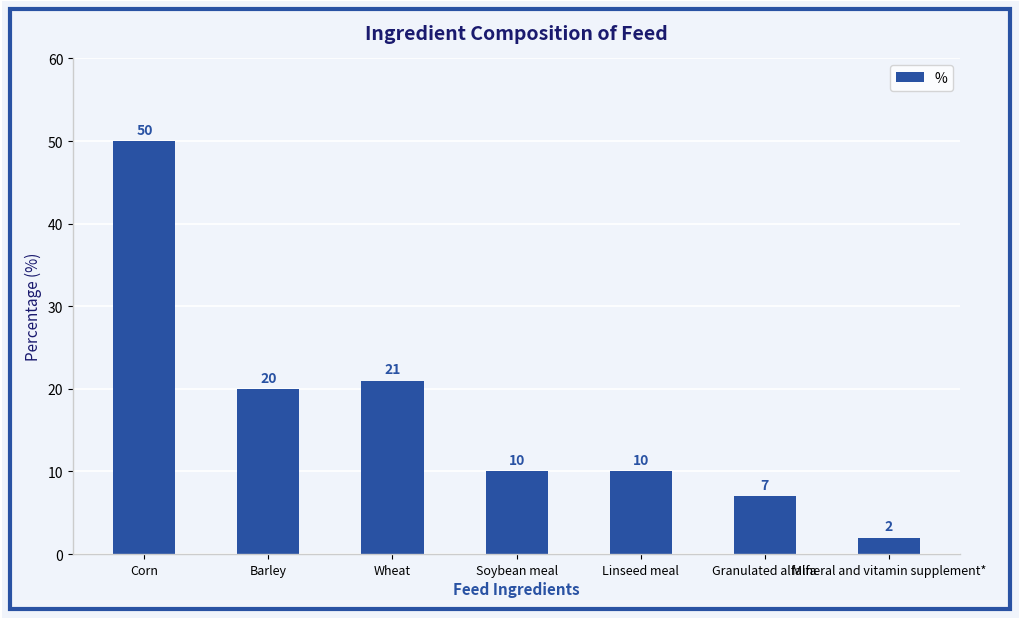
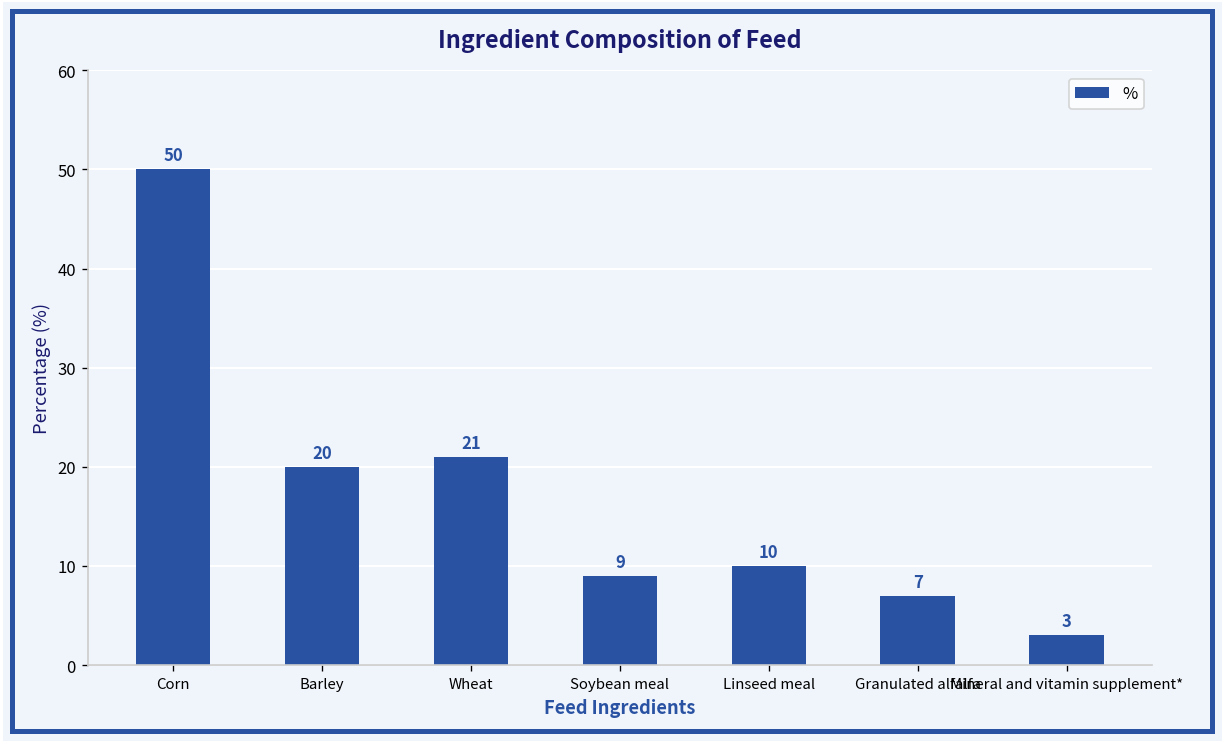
  {
    "Corn": 50,
    "Barley": 20,
    "Wheat": 21,
-   "Soybean meal": 10,
+   "Soybean meal": 9,
    "Linseed meal": 10,
-   "Mineral and vitamin supplement*": 2
+   "Mineral and vitamin supplement*": 3
  }
